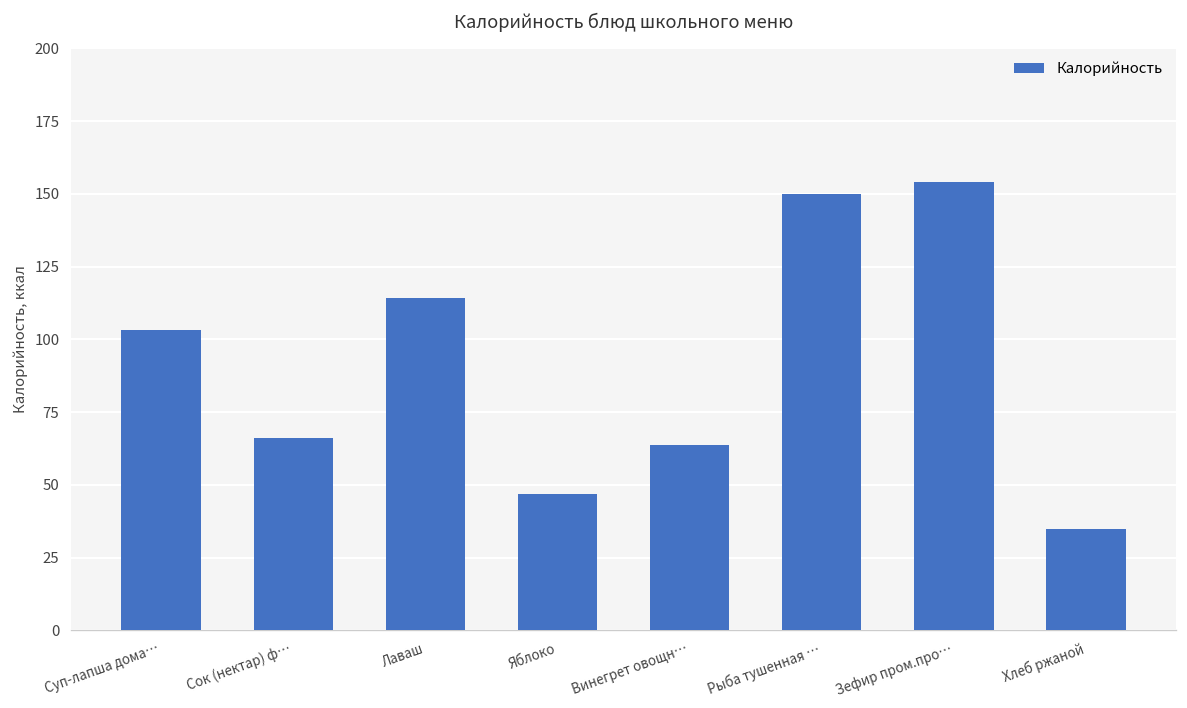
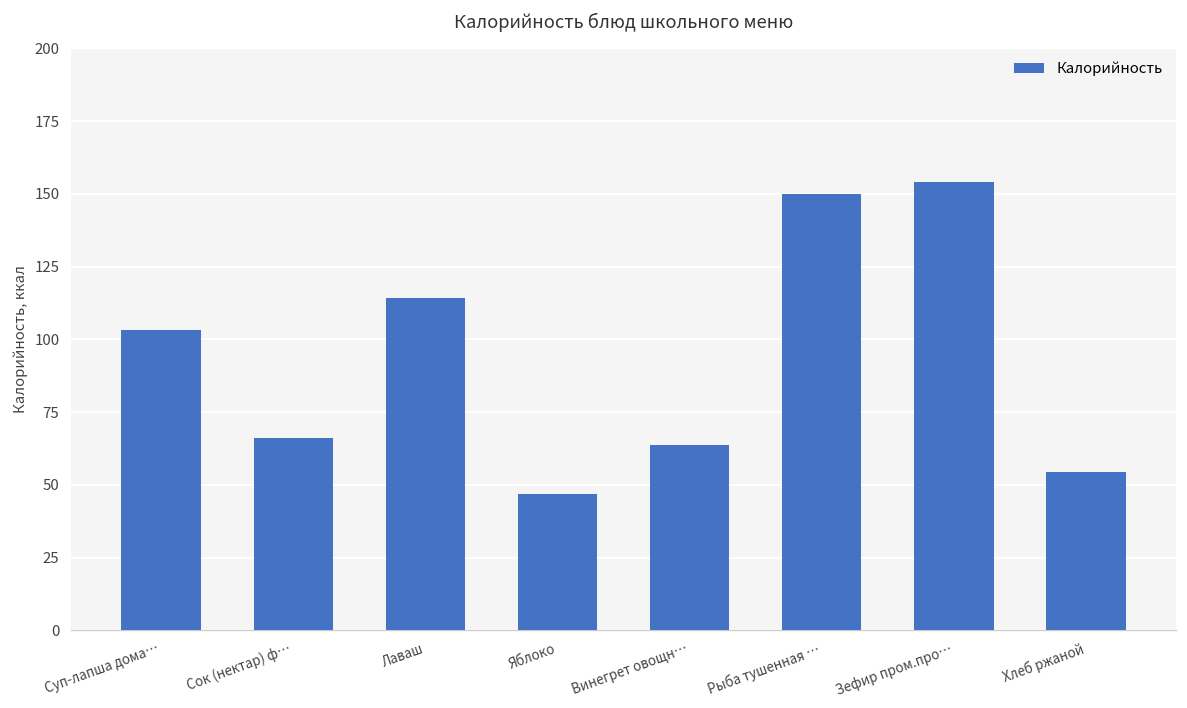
  {
    "Суп-лапша дома…": 103,
    "Сок (нектар) ф…": 66,
    "Лаваш": 114,
    "Яблоко": 47,
    "Винегрет овощн…": 64,
    "Рыба тушенная …": 150,
    "Зефир пром.про…": 154,
-   "Хлеб ржаной": 35
+   "Хлеб ржаной": 54
  }
